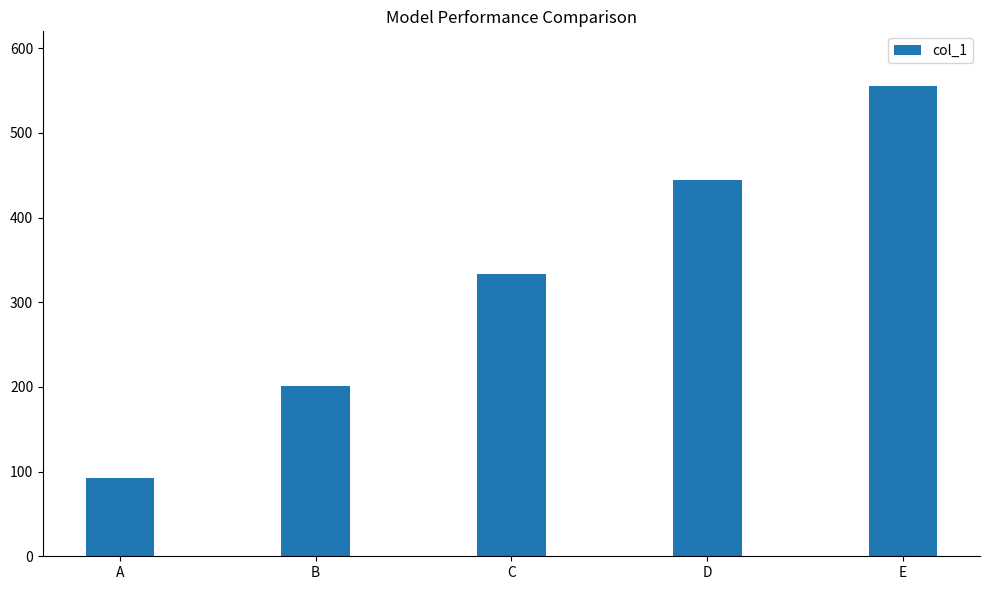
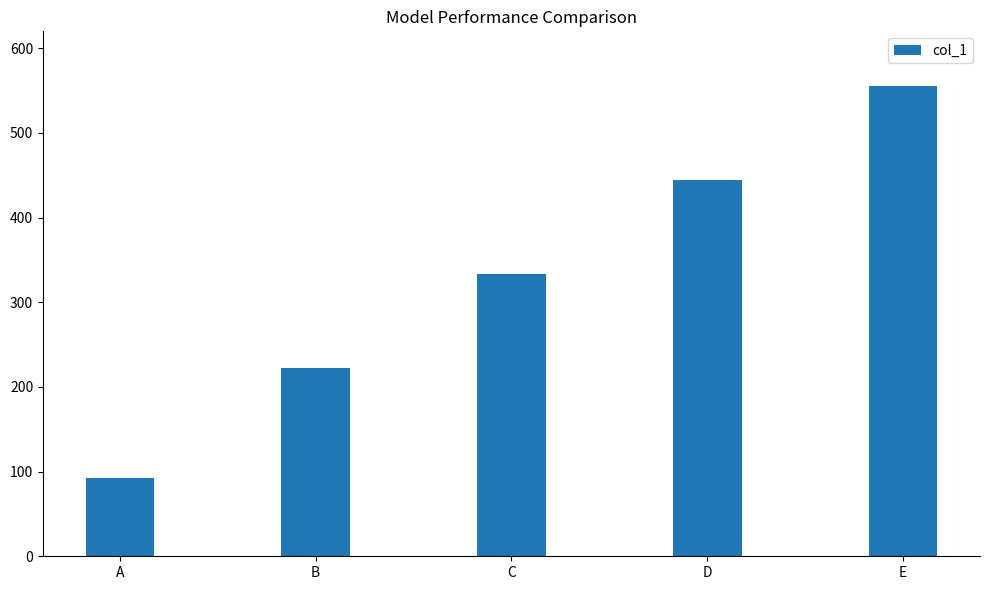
  {
    "A": 90,
-   "B": 200,
+   "B": 220,
    "C": 330,
    "D": 440,
    "E": 560
  }
